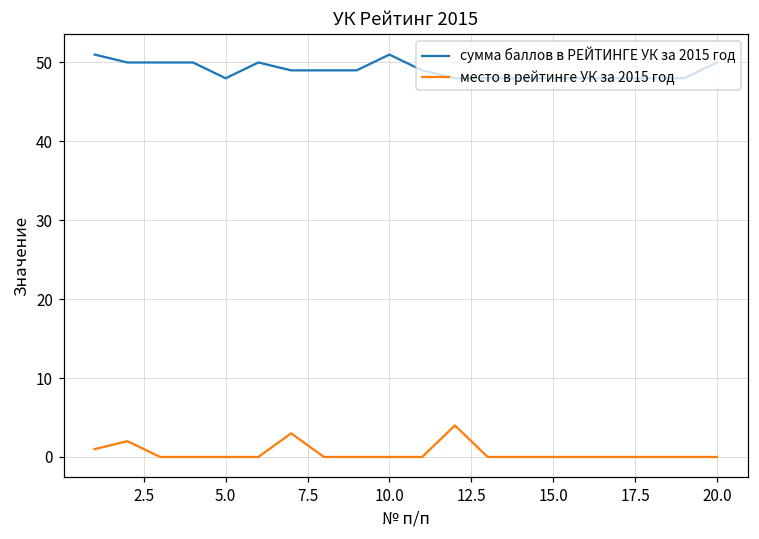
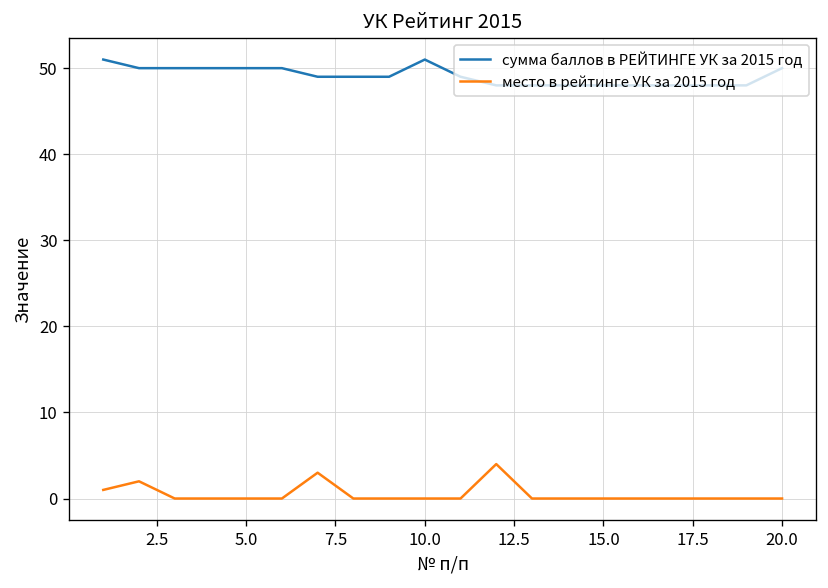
  {
    "сумма баллов в РЕЙТИНГЕ УК за 2015 год": {
-     "5.0": 48,
+     "5.0": 50,
      "10.0": 51
    },
    "место в рейтинге УК за 2015 год": {
      "5.0": 0,
      "10.0": 0,
      "15.0": 0,
      "20.0": 0
    }
  }
